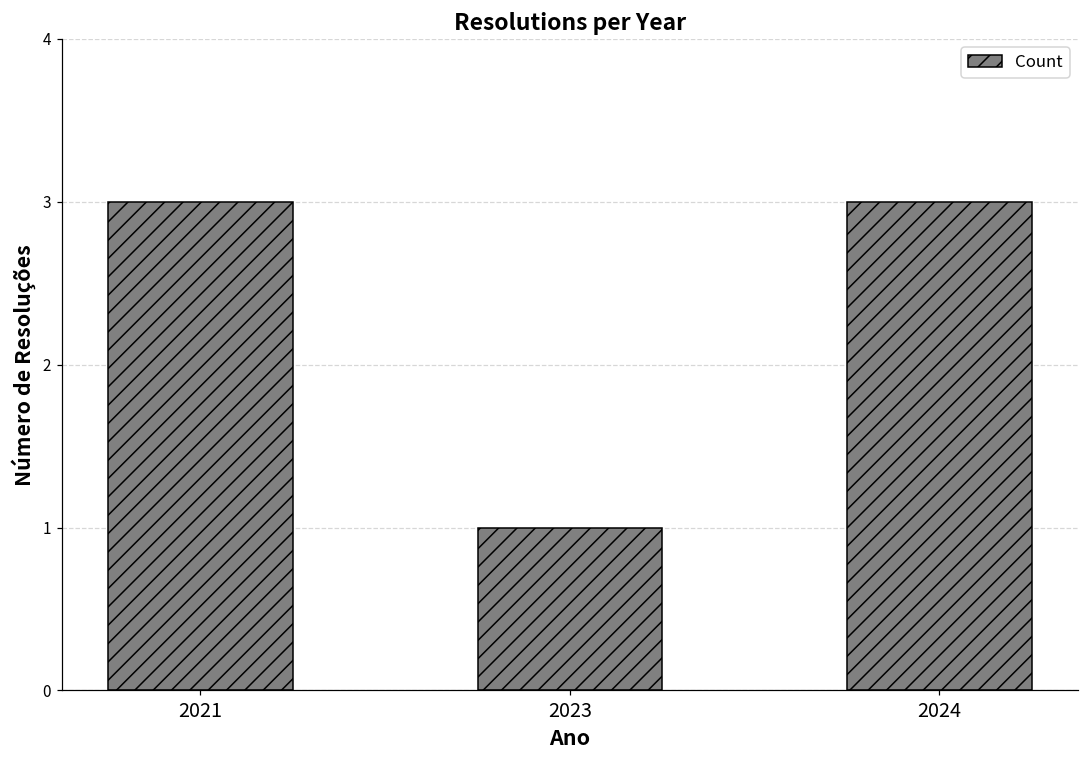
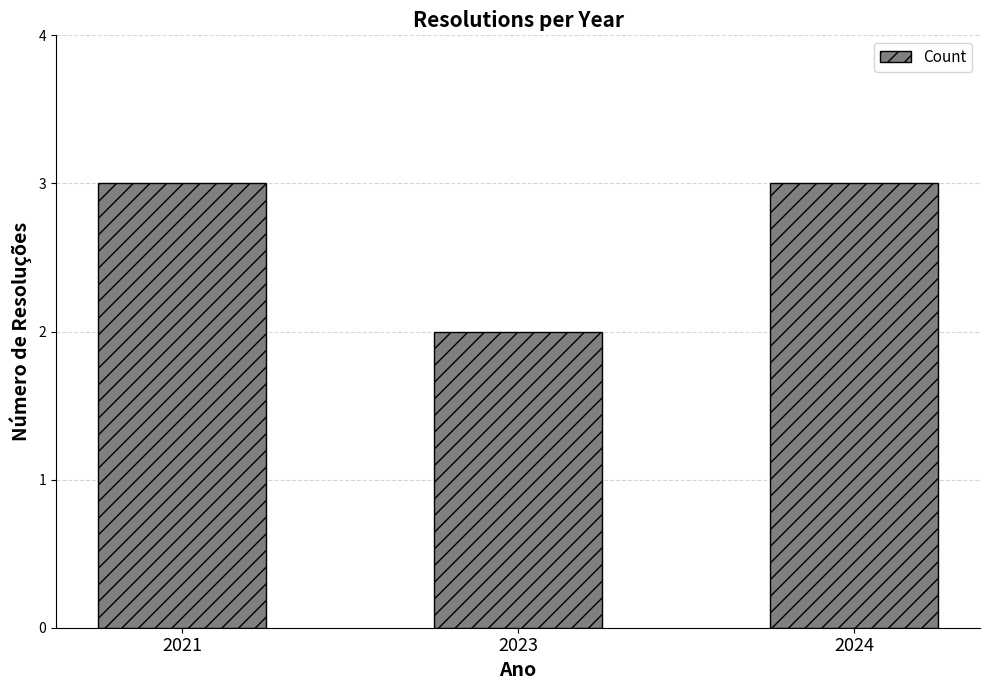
  {
    "2021": 3,
-   "2023": 1,
+   "2023": 2,
    "2024": 3
  }
